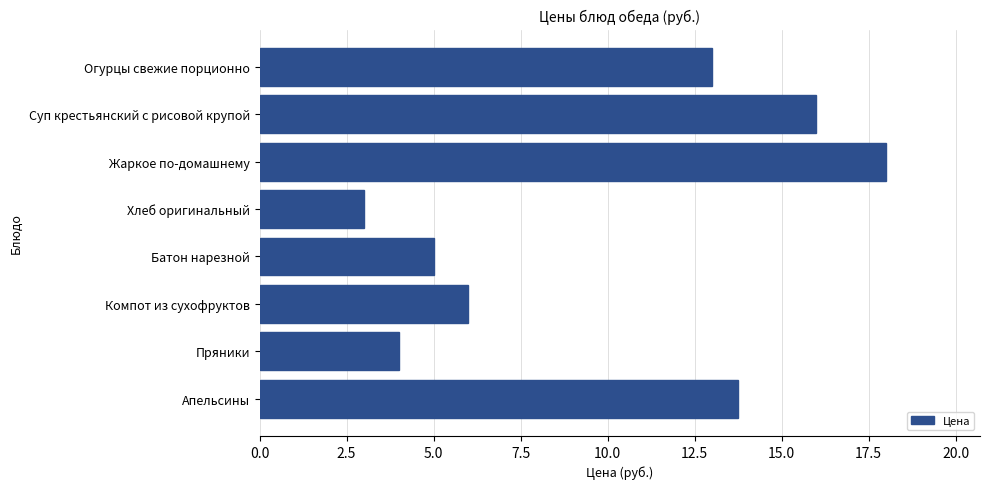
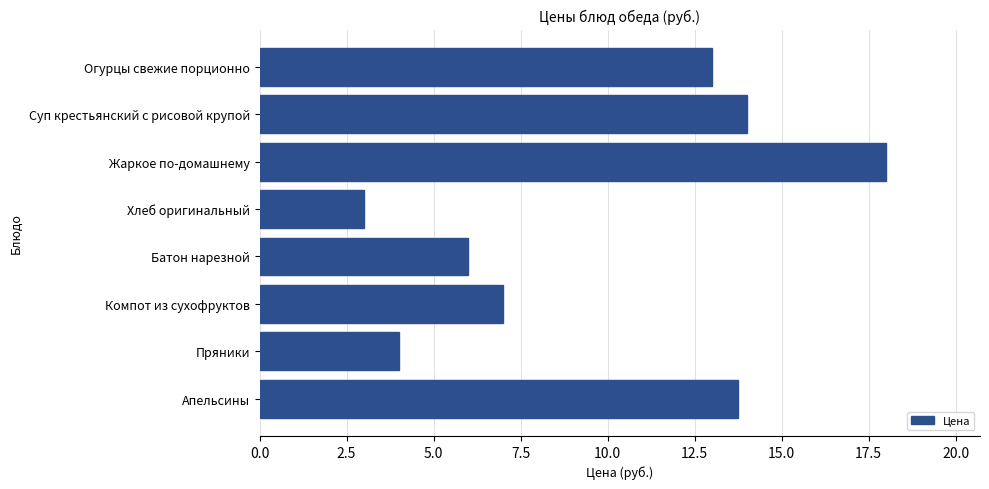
  {
    "Огурцы свежие порционно": 13,
-   "Суп крестьянский с рисовой крупой": 16,
+   "Суп крестьянский с рисовой крупой": 14,
    "Жаркое по-домашнему": 18,
    "Хлеб оригинальный": 3,
-   "Батон нарезной": 5,
-   "Компот из сухофруктов": 6,
+   "Батон нарезной": 6,
+   "Компот из сухофруктов": 7,
    "Пряники": 4,
    "Апельсины": 13.8
  }
